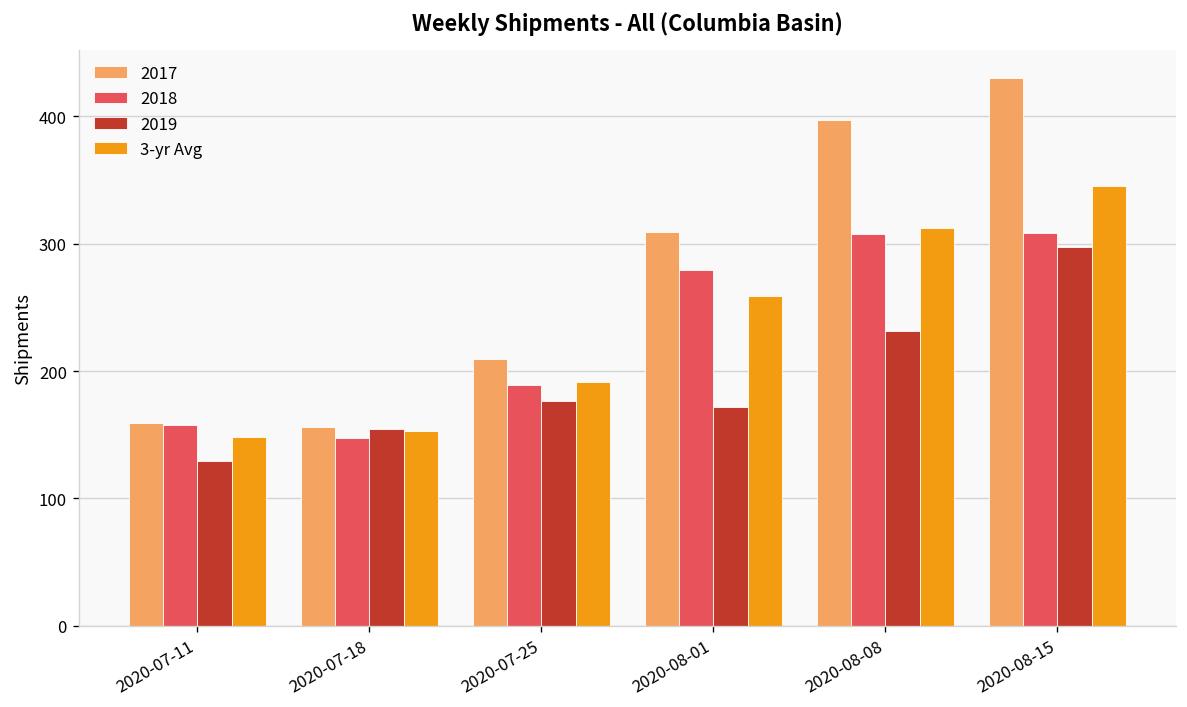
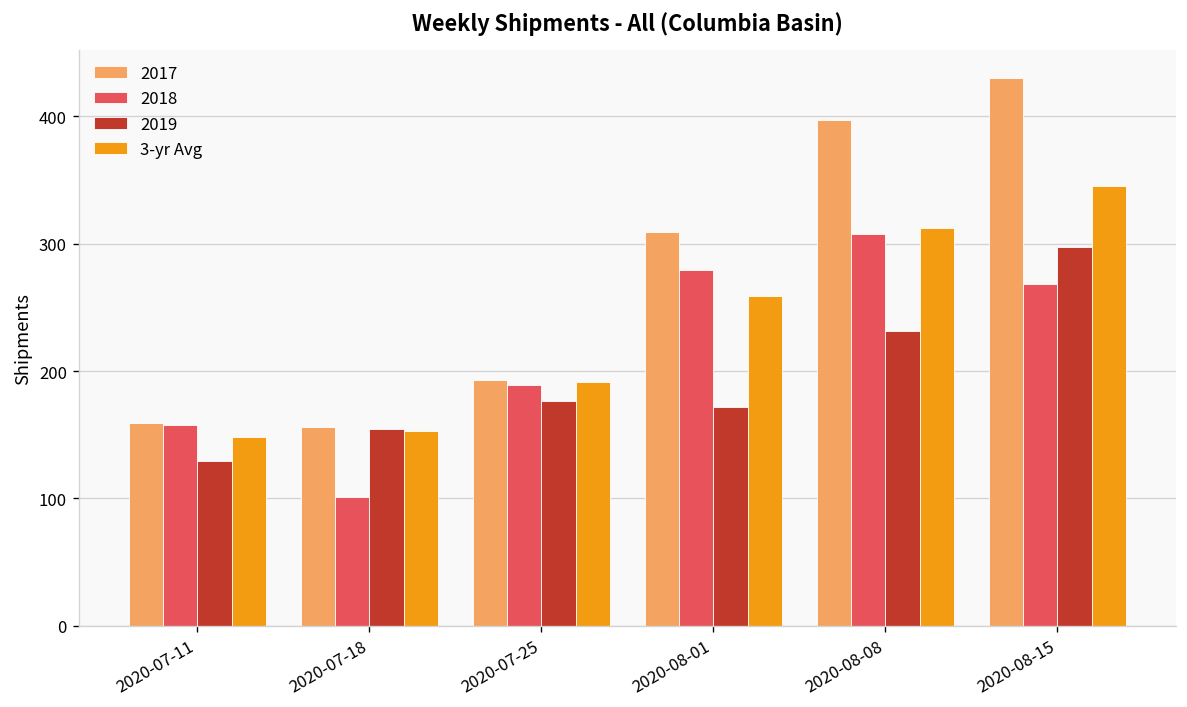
  {
    "2017": {
      "2020-07-11": 159,
      "2020-07-18": 156,
-     "2020-07-25": 209,
+     "2020-07-25": 193,
      "2020-08-01": 309,
      "2020-08-08": 397,
      "2020-08-15": 430
    },
    "2018": {
      "2020-07-11": 158,
-     "2020-07-18": 147,
+     "2020-07-18": 101,
      "2020-07-25": 189,
      "2020-08-01": 279,
      "2020-08-08": 307,
-     "2020-08-15": 309
+     "2020-08-15": 269
    },
    "2019": {
      "2020-07-11": 129,
      "2020-07-18": 155,
      "2020-07-25": 176,
      "2020-08-01": 172,
      "2020-08-08": 232,
      "2020-08-15": 297
    },
    "3-yr Avg": {
      "2020-07-11": 148,
      "2020-07-18": 153,
      "2020-07-25": 191,
      "2020-08-01": 259,
      "2020-08-08": 312,
      "2020-08-15": 345
    }
  }
